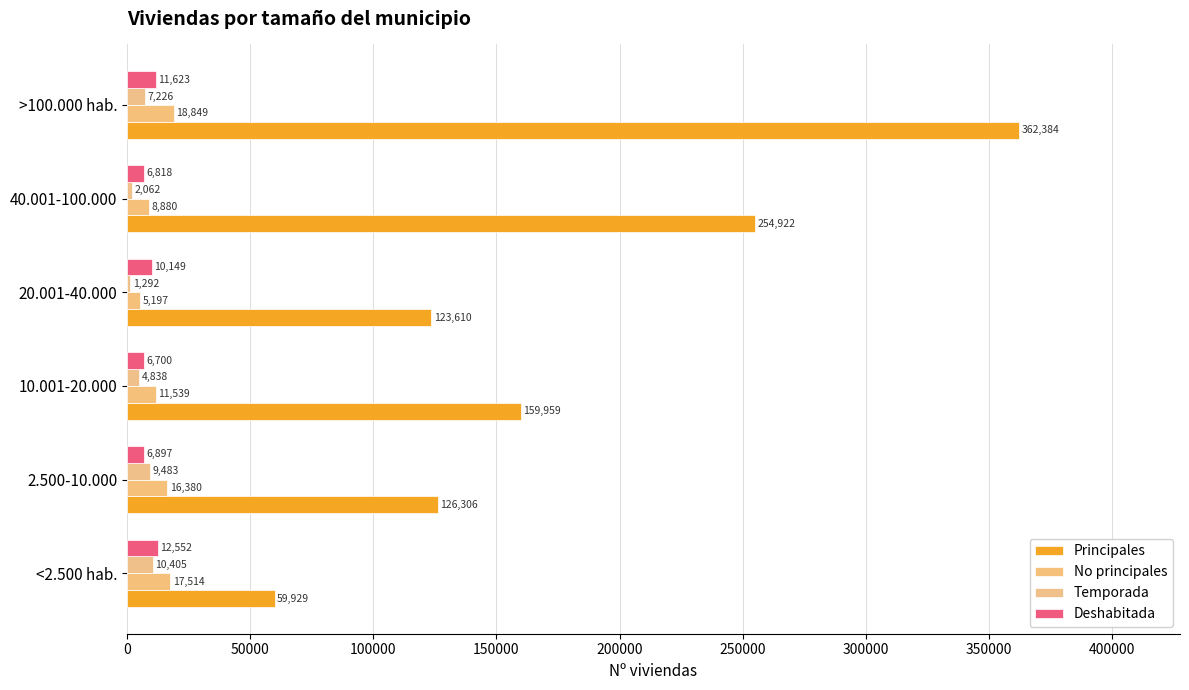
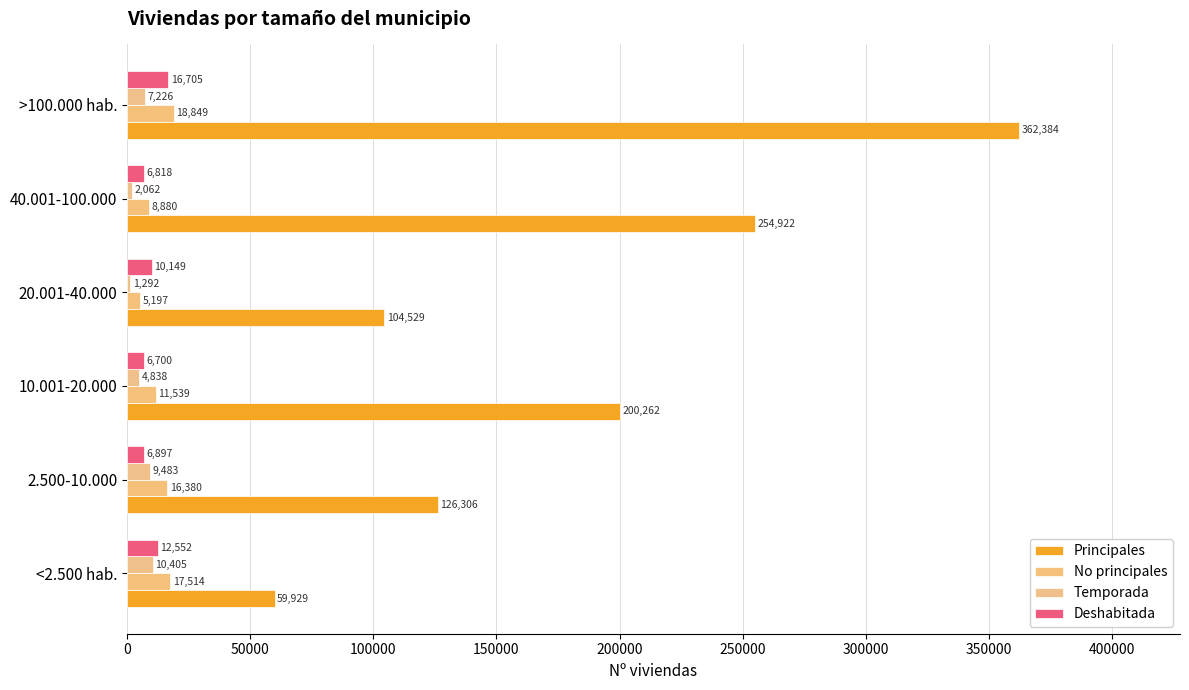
  {
    "Principales": {
      ">100.000 hab.": "362,384",
      "40.001-100.000": "254,922",
-     "20.001-40.000": "123,610",
-     "10.001-20.000": "159,959",
+     "20.001-40.000": "104,529",
+     "10.001-20.000": "200,262",
      "2.500-10.000": "126,306",
      "<2.500 hab.": "59,929"
    },
    "Deshabitada": {
-     ">100.000 hab.": "11,623",
+     ">100.000 hab.": "16,705",
      "40.001-100.000": "6,818",
      "20.001-40.000": "10,149",
      "10.001-20.000": "6,700",
      "2.500-10.000": "6,897",
      "<2.500 hab.": "12,552"
    }
  }
